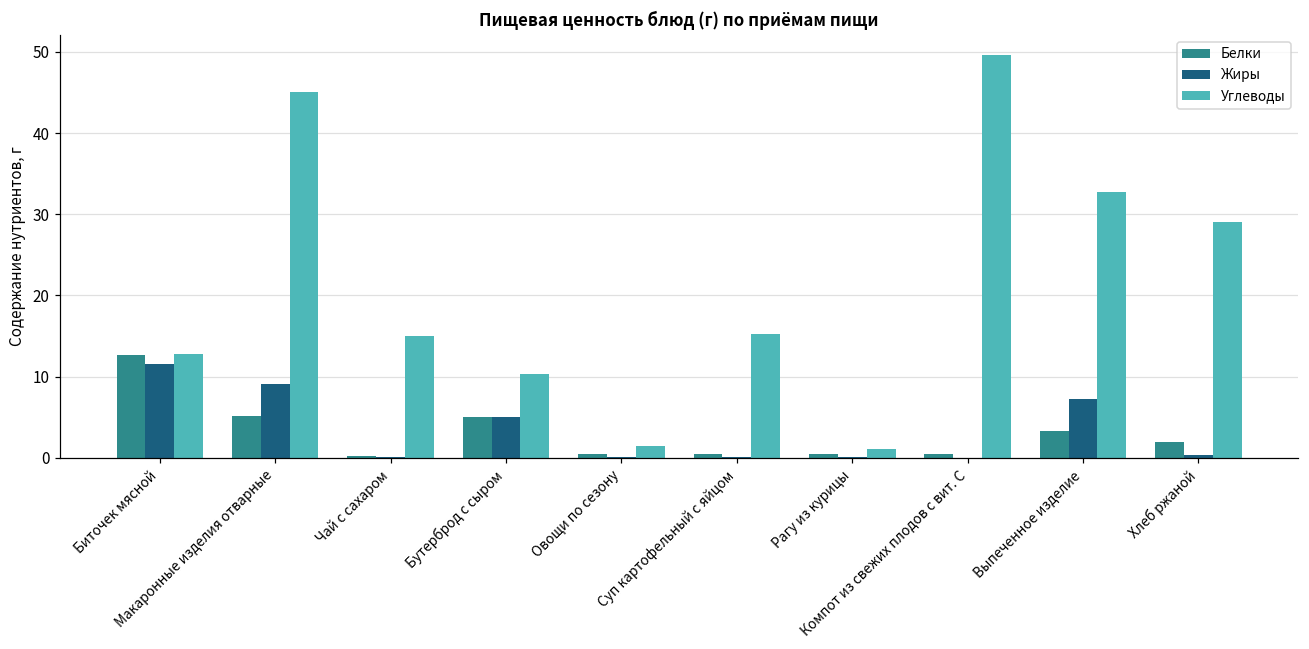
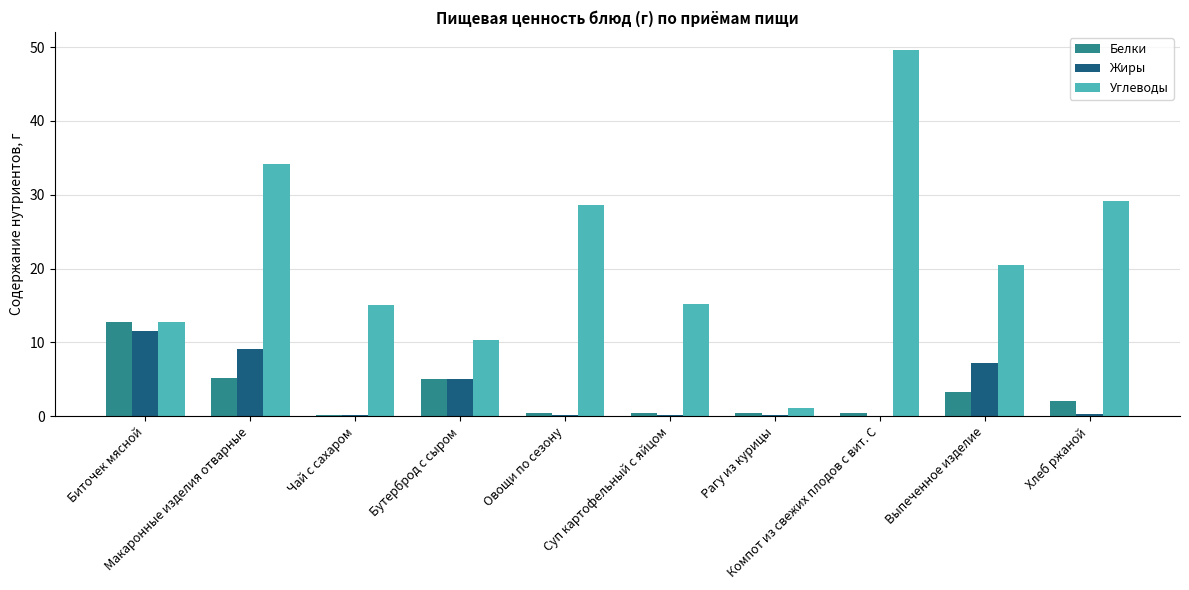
  {
    "Углеводы": {
      "Биточек мясной": 13,
-     "Макаронные изделия отварные": 45,
+     "Макаронные изделия отварные": 34,
      "Чай с сахаром": 15,
      "Бутерброд с сыром": 10,
-     "Овощи по сезону": 2,
+     "Овощи по сезону": 29,
      "Суп картофельный с яйцом": 15,
      "Рагу из курицы": 1,
      "Компот из свежих плодов с вит. С": 50,
-     "Выпеченное изделие": 33,
+     "Выпеченное изделие": 21,
      "Хлеб ржаной": 29
    }
  }
